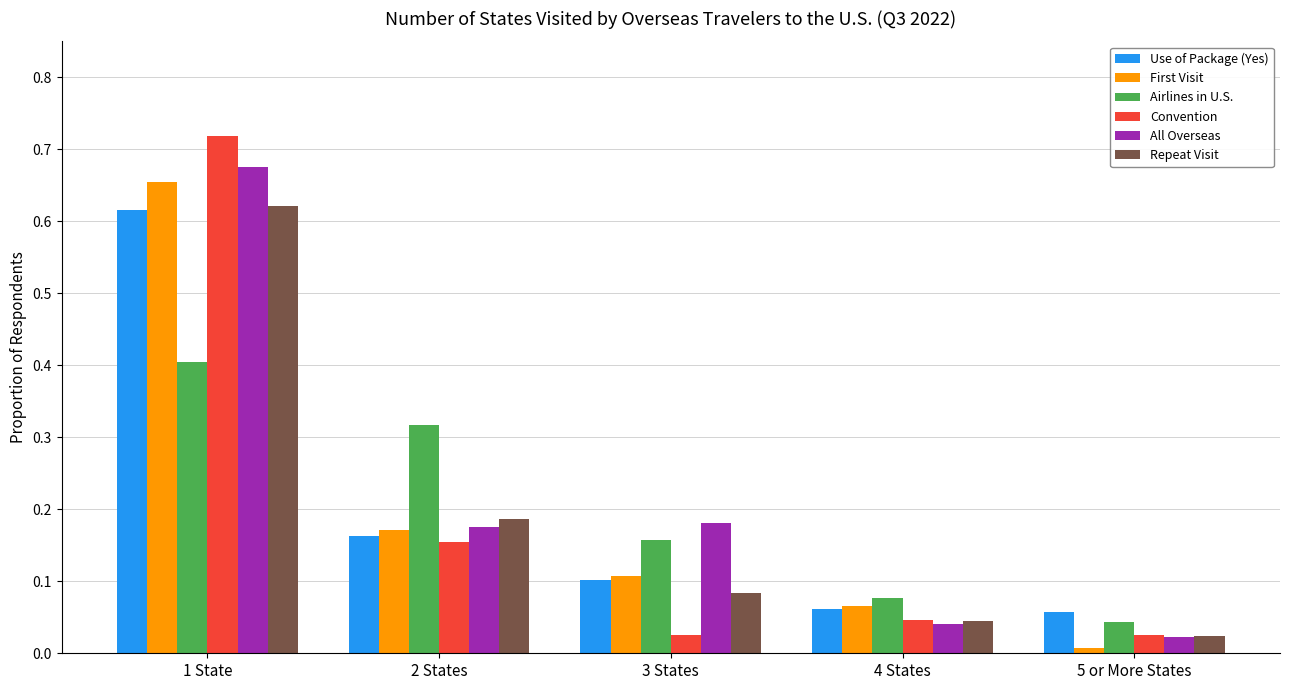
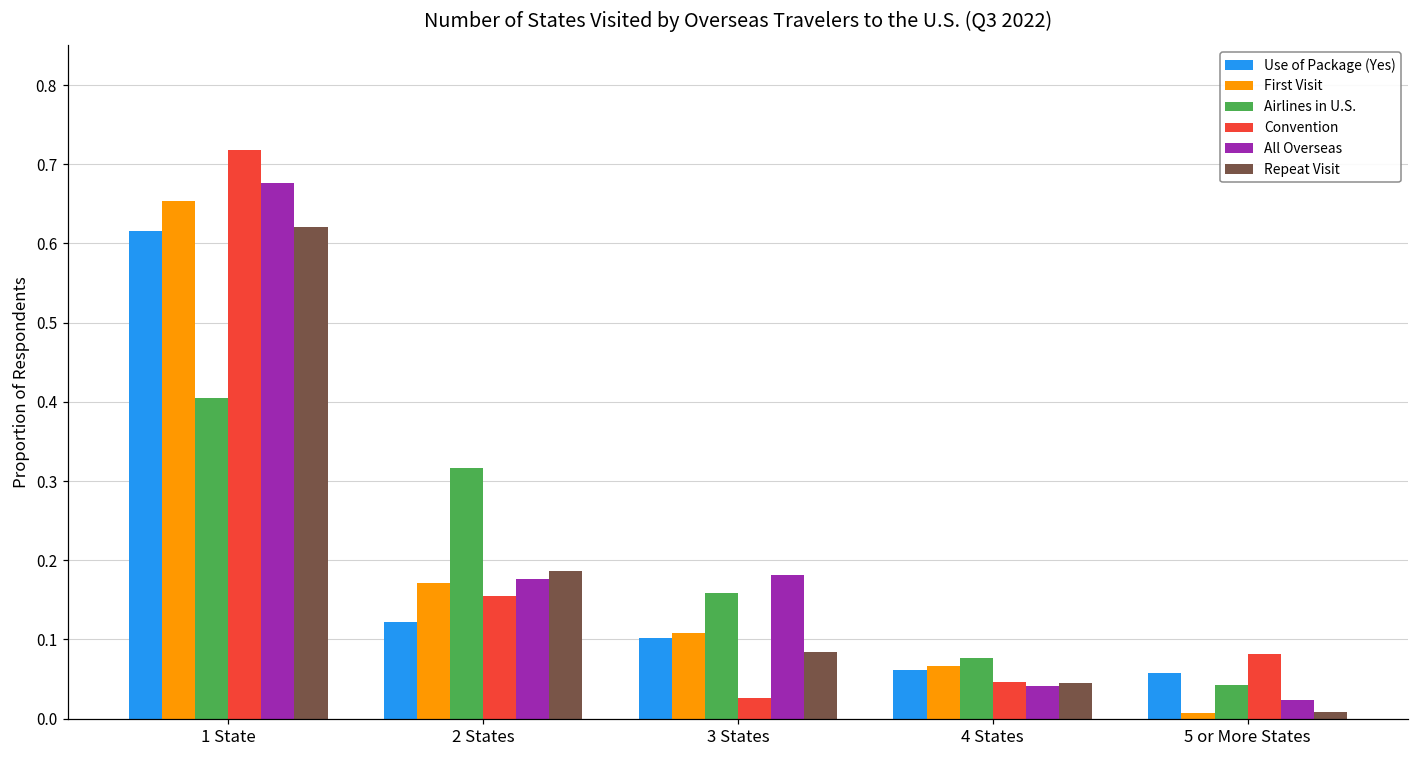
  {
    "Use of Package (Yes)": {
      "1 State": 0.62,
-     "2 States": 0.16,
+     "2 States": 0.12,
      "3 States": 0.10,
      "4 States": 0.06,
      "5 or More States": 0.06
    },
    "First Visit": {
      "1 State": 0.65,
      "2 States": 0.17,
      "3 States": 0.11,
      "4 States": 0.07,
      "5 or More States": 0.01
    },
    "Airlines in U.S.": {
      "1 State": 0.41,
      "2 States": 0.32,
      "3 States": 0.16,
      "4 States": 0.08,
      "5 or More States": 0.04
    },
    "Convention": {
      "1 State": 0.72,
      "2 States": 0.16,
      "3 States": 0.03,
      "4 States": 0.05,
-     "5 or More States": 0.03
+     "5 or More States": 0.08
    },
    "All Overseas": {
      "1 State": 0.68,
      "2 States": 0.18,
      "3 States": 0.18,
      "4 States": 0.04,
      "5 or More States": 0.02
    },
    "Repeat Visit": {
      "1 State": 0.62,
      "2 States": 0.19,
      "3 States": 0.08,
      "4 States": 0.05,
-     "5 or More States": 0.02
+     "5 or More States": 0.01
    }
  }
